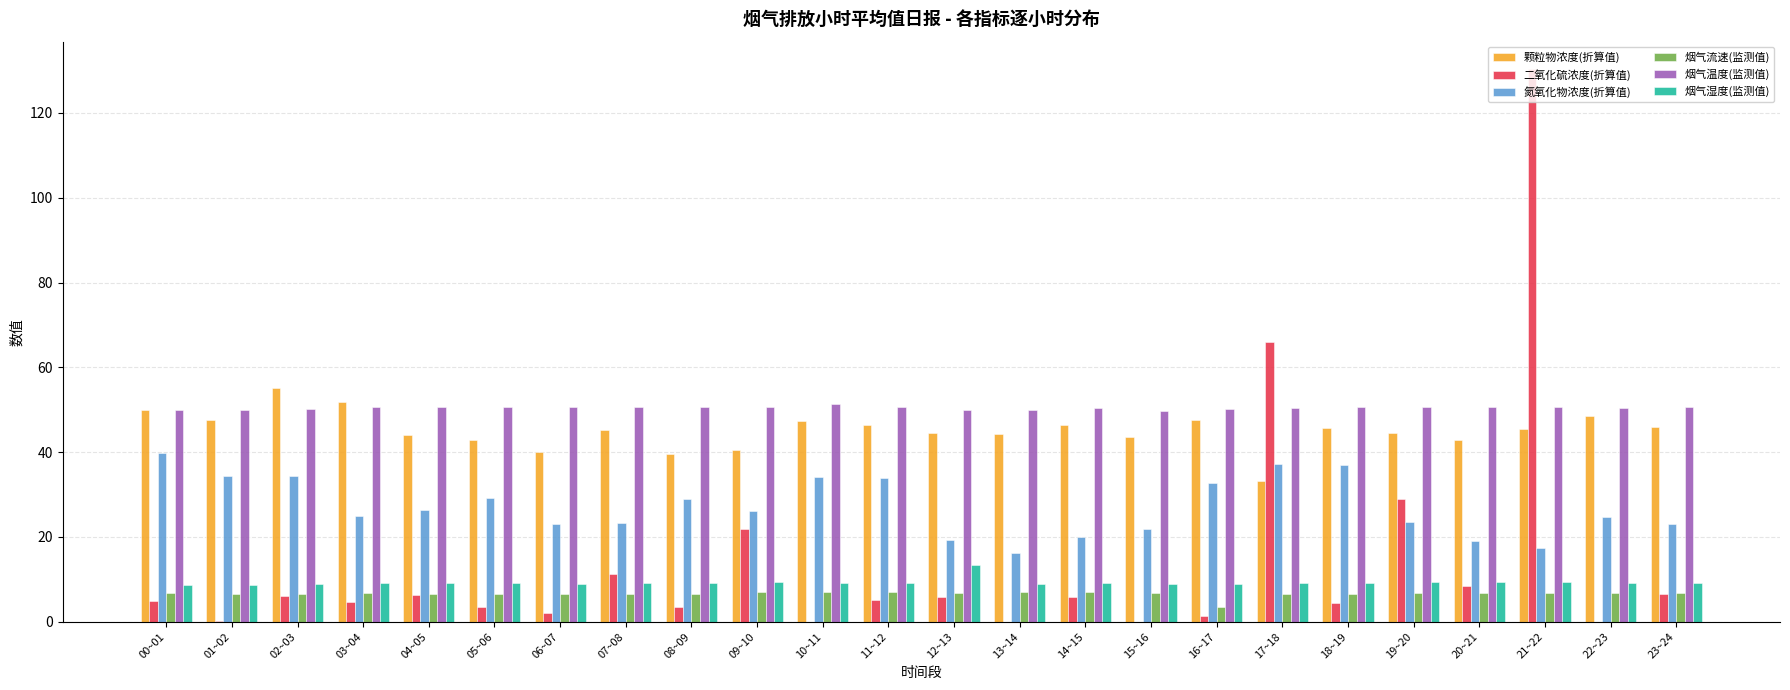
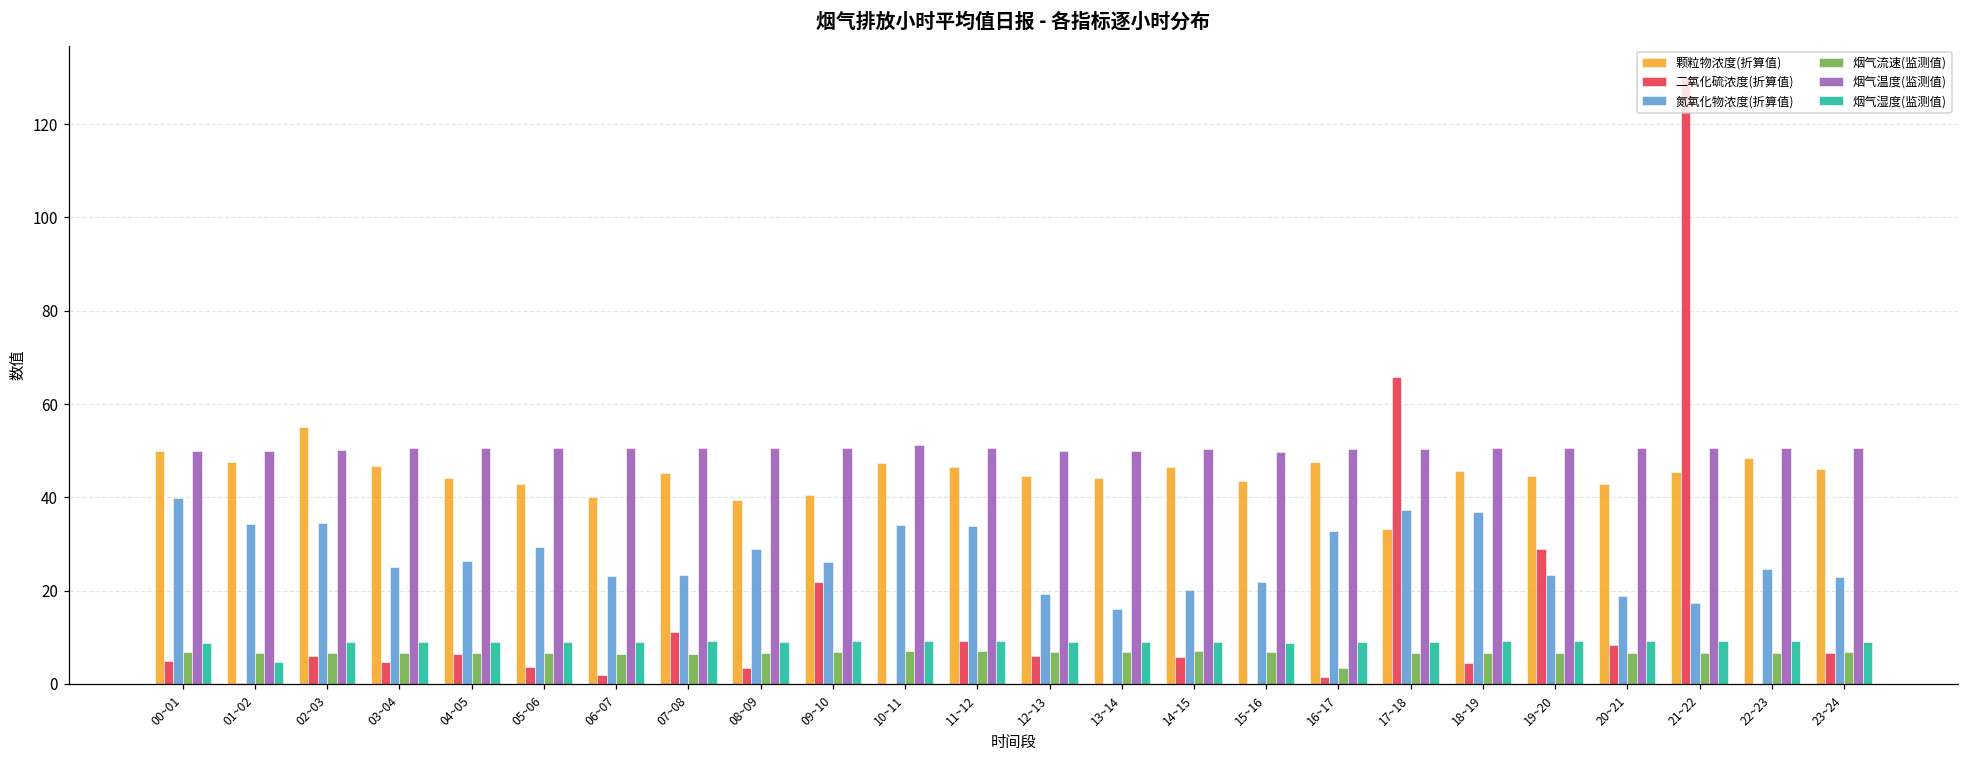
  {
    "颗粒物浓度(折算值)": {
      "00~01": 50,
      "01~02": 48,
      "02~03": 55,
-     "03~04": 52,
+     "03~04": 47,
      "04~05": 44,
      "05~06": 43,
      "06~07": 40,
      "07~08": 45,
      "08~09": 39,
      "09~10": 40,
      "10~11": 47,
      "11~12": 46,
      "12~13": 45,
      "13~14": 44,
      "14~15": 46,
      "15~16": 44,
      "16~17": 48,
      "17~18": 33,
      "18~19": 46,
      "19~20": 45,
      "20~21": 43,
      "21~22": 45,
      "22~23": 48,
      "23~24": 46
    },
    "二氧化硫浓度(折算值)": {
      "00~01": 5,
      "02~03": 6,
      "03~04": 5,
      "04~05": 6,
      "05~06": 4,
      "06~07": 2,
      "07~08": 11,
      "08~09": 3,
      "09~10": 22,
-     "11~12": 5,
+     "11~12": 9,
      "12~13": 6,
      "14~15": 6,
      "16~17": 1,
      "17~18": 66,
      "18~19": 4,
      "19~20": 29,
      "20~21": 8,
      "23~24": 7
    },
    "氮氧化物浓度(折算值)": {
      "00~01": 40,
      "01~02": 34,
      "02~03": 34,
      "03~04": 25,
      "04~05": 26,
      "05~06": 29,
      "06~07": 23,
      "07~08": 23,
      "08~09": 29,
      "09~10": 26,
      "10~11": 34,
      "11~12": 34,
      "12~13": 19,
      "13~14": 16,
      "14~15": 20,
      "15~16": 22,
      "16~17": 33,
      "17~18": 37,
      "18~19": 37,
      "19~20": 23,
      "20~21": 19,
      "21~22": 17,
      "22~23": 25,
      "23~24": 23
    },
    "烟气流速(监测值)": {
      "00~01": 7,
      "01~02": 7,
      "02~03": 7,
      "03~04": 7,
      "04~05": 7,
      "05~06": 7,
      "06~07": 7,
      "07~08": 6,
      "08~09": 7,
      "09~10": 7,
      "10~11": 7,
      "11~12": 7,
      "12~13": 7,
      "13~14": 7,
      "14~15": 7,
      "15~16": 7,
      "16~17": 3,
      "17~18": 7,
      "18~19": 7,
      "19~20": 7,
      "20~21": 7,
      "21~22": 7,
      "22~23": 7,
      "23~24": 7
    },
    "烟气温度(监测值)": {
      "00~01": 50,
      "01~02": 50,
      "02~03": 50,
      "03~04": 51,
      "04~05": 51,
      "05~06": 51,
      "06~07": 51,
      "07~08": 51,
      "08~09": 51,
      "09~10": 51,
      "10~11": 51,
      "11~12": 51,
      "12~13": 50,
      "13~14": 50,
      "14~15": 50,
      "15~16": 50,
      "16~17": 50,
      "17~18": 50,
      "18~19": 51,
      "19~20": 51,
      "20~21": 51,
      "21~22": 51,
      "22~23": 51,
      "23~24": 51
    },
    "烟气湿度(监测值)": {
      "00~01": 9,
-     "01~02": 9,
+     "01~02": 5,
      "02~03": 9,
      "03~04": 9,
      "04~05": 9,
      "05~06": 9,
      "06~07": 9,
      "07~08": 9,
      "08~09": 9,
      "09~10": 9,
      "10~11": 9,
      "11~12": 9,
-     "12~13": 13,
+     "12~13": 9,
      "13~14": 9,
      "14~15": 9,
      "15~16": 9,
      "16~17": 9,
      "17~18": 9,
      "18~19": 9,
      "19~20": 9,
      "20~21": 9,
      "21~22": 9,
      "22~23": 9,
      "23~24": 9
    }
  }
